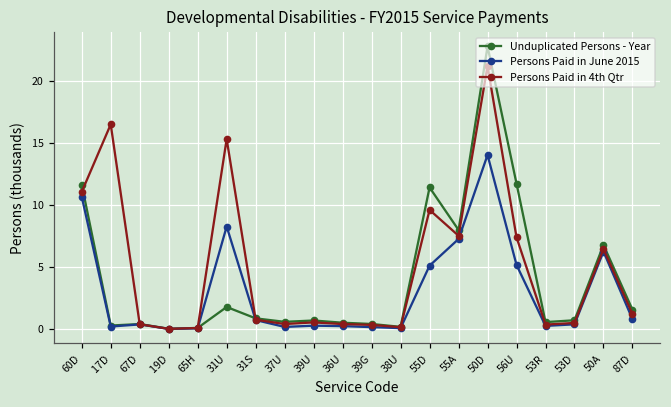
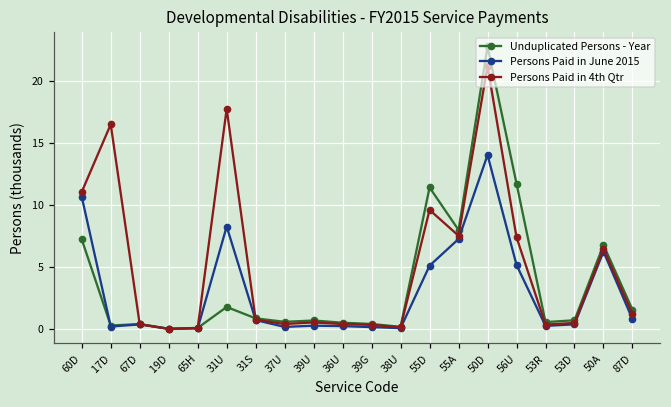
  {
    "Unduplicated Persons - Year": {
-     "60D": 11.6,
+     "60D": 7.2,
      "31U": 1.8,
      "55D": 11.4,
      "55A": 8.0,
      "56U": 11.7,
      "50A": 6.8,
      "87D": 1.6
    },
    "Persons Paid in June 2015": {
      "60D": 10.7,
      "31U": 8.3,
      "37U": 0.2,
      "39U": 0.3,
      "55D": 5.1,
      "55A": 7.3,
      "50D": 14.0,
      "56U": 5.2,
      "87D": 0.8
    },
    "Persons Paid in 4th Qtr": {
      "60D": 11.1,
      "17D": 16.5,
-     "31U": 15.3,
+     "31U": 17.7,
      "55D": 9.6,
      "55A": 7.5,
      "56U": 7.4,
      "87D": 1.2
    }
  }
